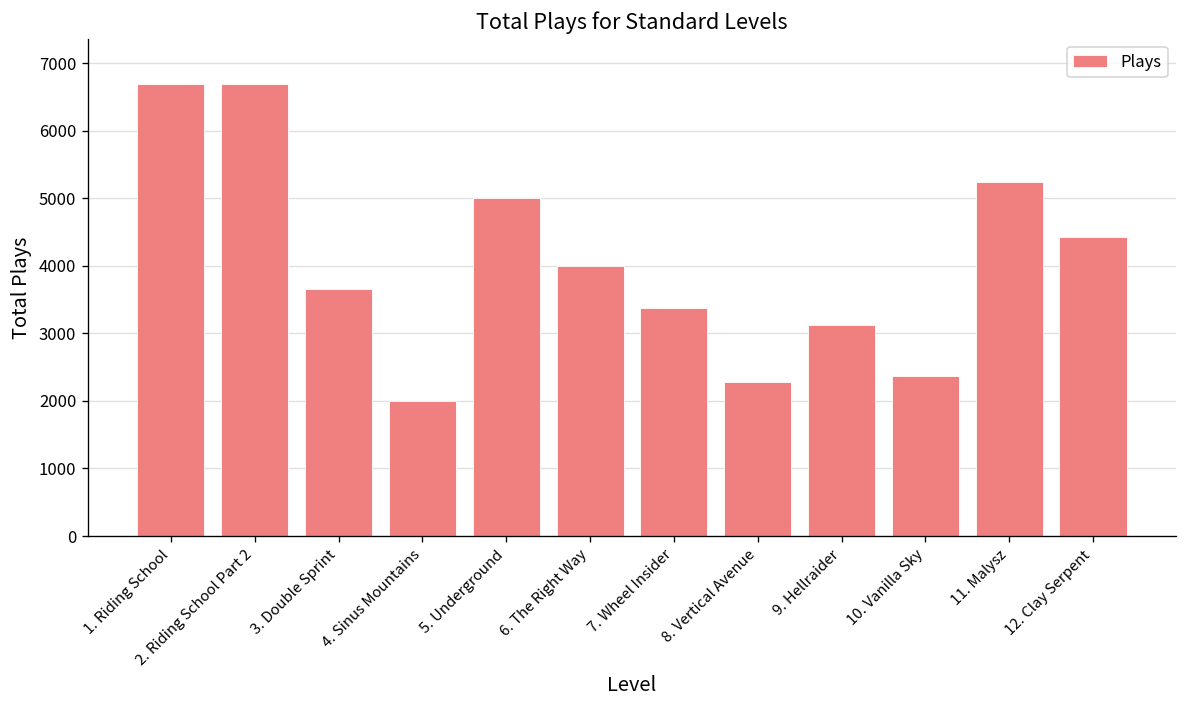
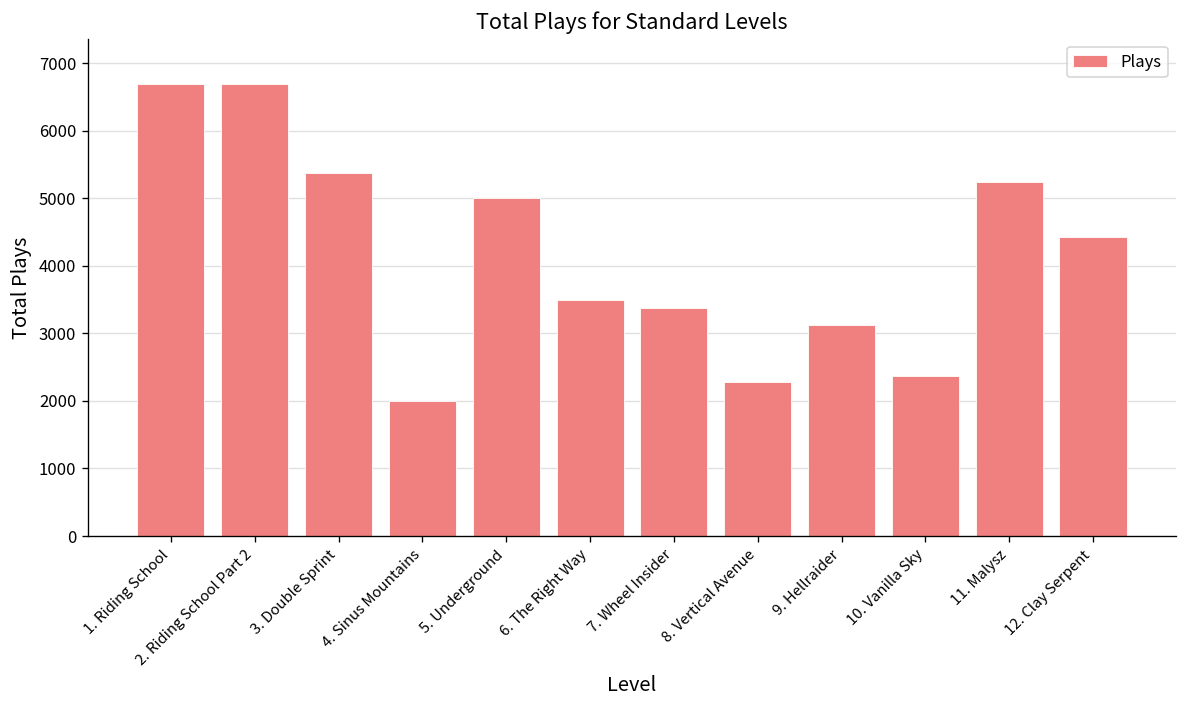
  {
    "1. Riding School": 6700,
    "2. Riding School Part 2": 6700,
-   "3. Double Sprint": 3700,
+   "3. Double Sprint": 5400,
    "4. Sinus Mountains": 2000,
    "5. Underground": 5000,
-   "6. The Right Way": 4000,
+   "6. The Right Way": 3500,
    "7. Wheel Insider": 3400,
    "8. Vertical Avenue": 2300,
    "9. Hellraider": 3100,
    "10. Vanilla Sky": 2400,
    "11. Malysz": 5200,
    "12. Clay Serpent": 4400
  }
